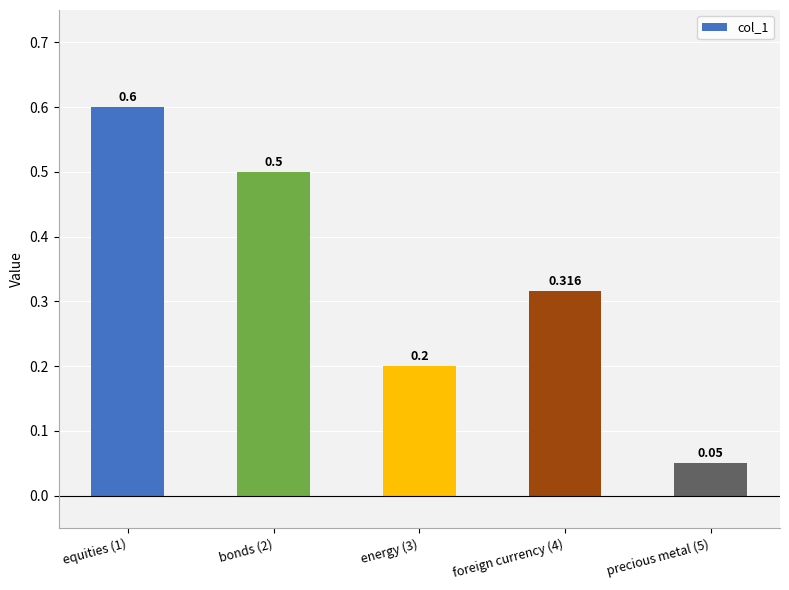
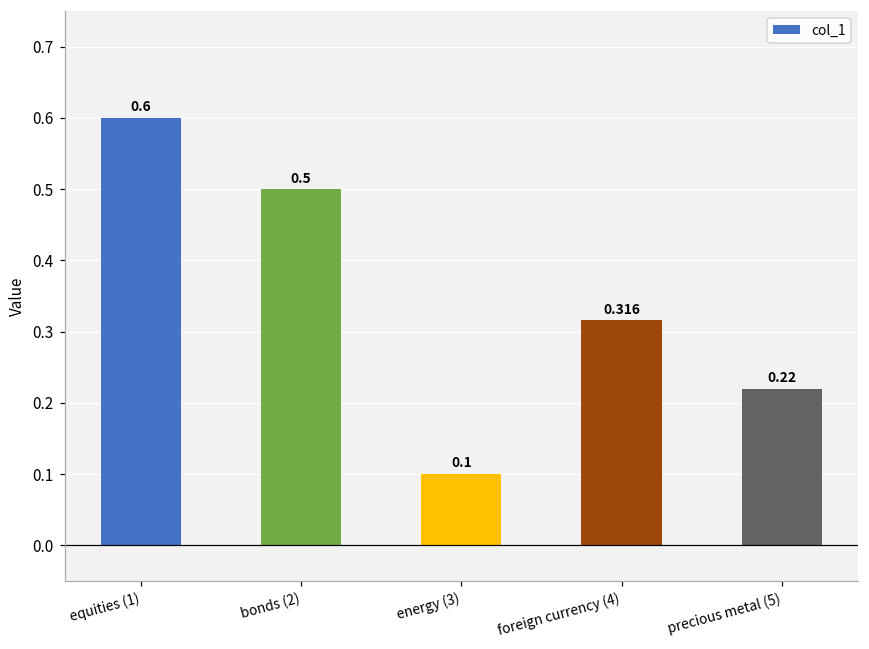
  {
    "equities (1)": 0.6,
    "bonds (2)": 0.5,
-   "energy (3)": 0.2,
+   "energy (3)": 0.1,
    "foreign currency (4)": 0.316,
-   "precious metal (5)": 0.05
+   "precious metal (5)": 0.22
  }
